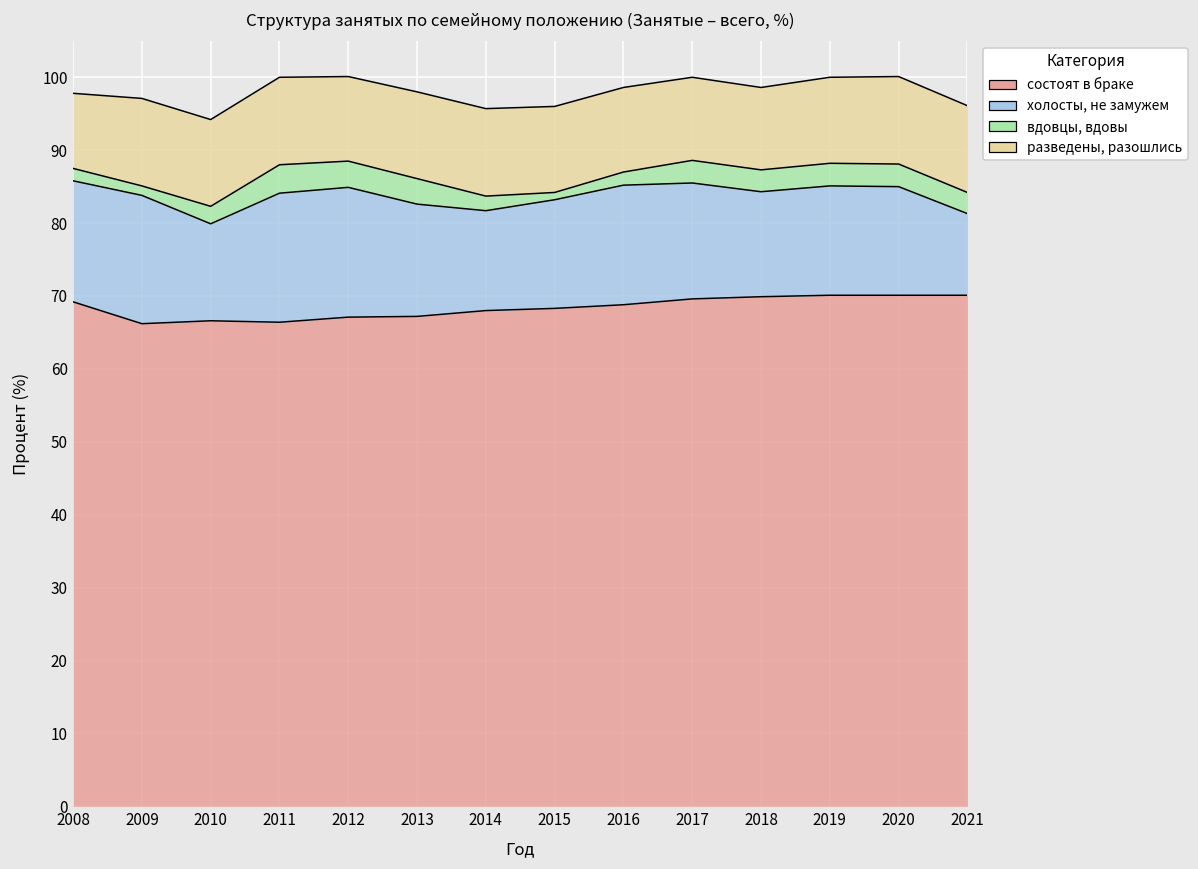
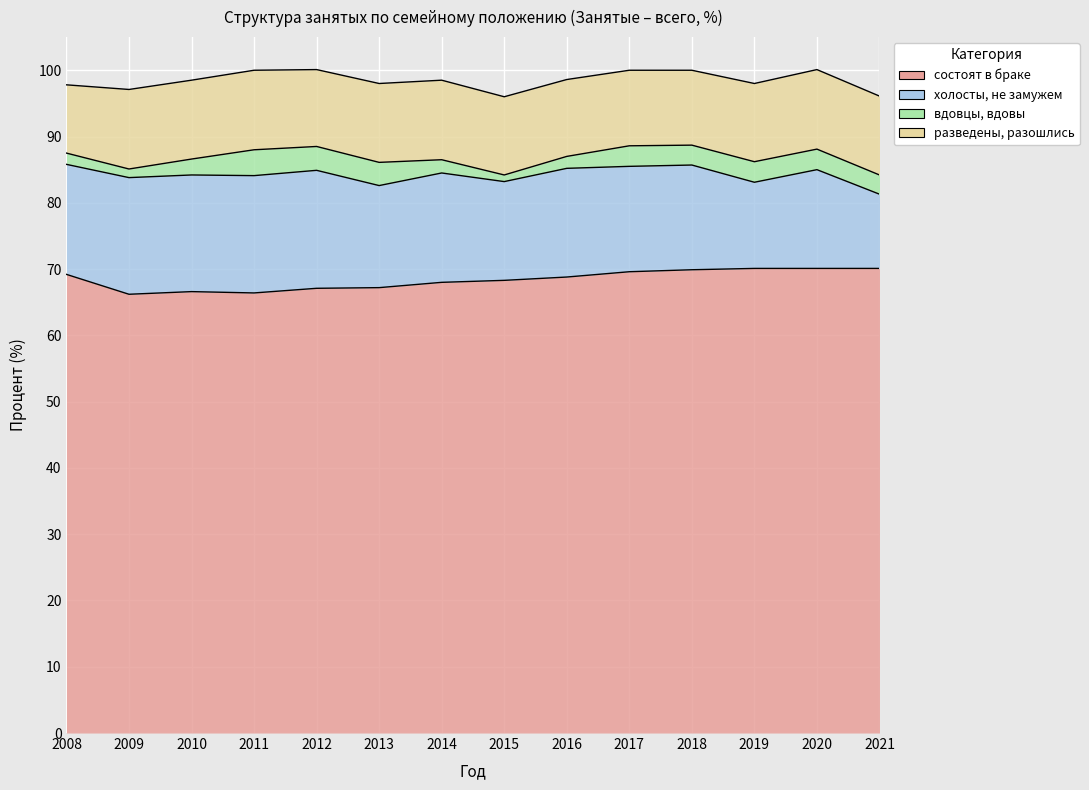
  {
    "холосты, не замужем": {
      "2008": 17,
      "2009": 18,
-     "2010": 13,
+     "2010": 18,
      "2011": 18,
      "2012": 18,
      "2013": 15,
-     "2014": 14,
+     "2014": 17,
      "2015": 15,
      "2016": 16,
      "2017": 16,
-     "2018": 14,
-     "2019": 15,
+     "2018": 16,
+     "2019": 13,
      "2020": 15,
      "2021": 11
    },
    "вдовцы, вдовы": {
      "2008": 2,
      "2009": 1,
      "2010": 2,
      "2011": 4,
      "2012": 4,
      "2013": 4,
      "2014": 2,
      "2015": 1,
      "2016": 2,
      "2017": 3,
      "2018": 3,
      "2019": 3,
      "2020": 3,
      "2021": 3
    }
  }
